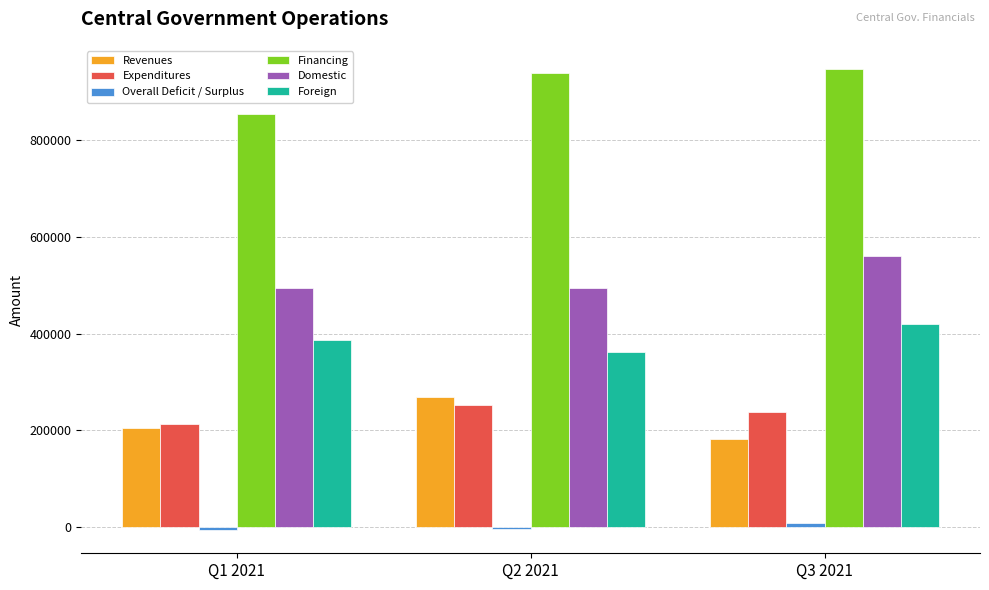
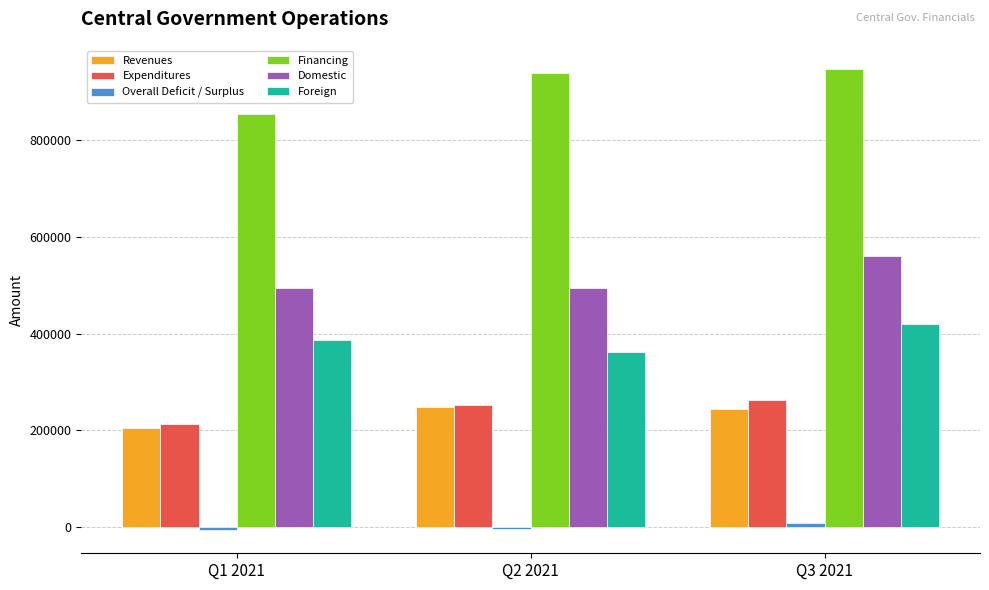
  {
    "Revenues": {
      "Q1 2021": 200000,
-     "Q2 2021": 270000,
-     "Q3 2021": 180000
+     "Q2 2021": 250000,
+     "Q3 2021": 240000
    },
    "Expenditures": {
      "Q1 2021": 210000,
      "Q2 2021": 250000,
-     "Q3 2021": 240000
+     "Q3 2021": 260000
    },
    "Overall Deficit / Surplus": {
      "Q1 2021": -10000,
      "Q3 2021": 10000
    },
    "Financing": {
      "Q1 2021": 850000,
      "Q2 2021": 940000,
      "Q3 2021": 950000
    },
    "Domestic": {
      "Q1 2021": 490000,
      "Q2 2021": 490000,
      "Q3 2021": 560000
    },
    "Foreign": {
      "Q1 2021": 390000,
      "Q2 2021": 360000,
      "Q3 2021": 420000
    }
  }
